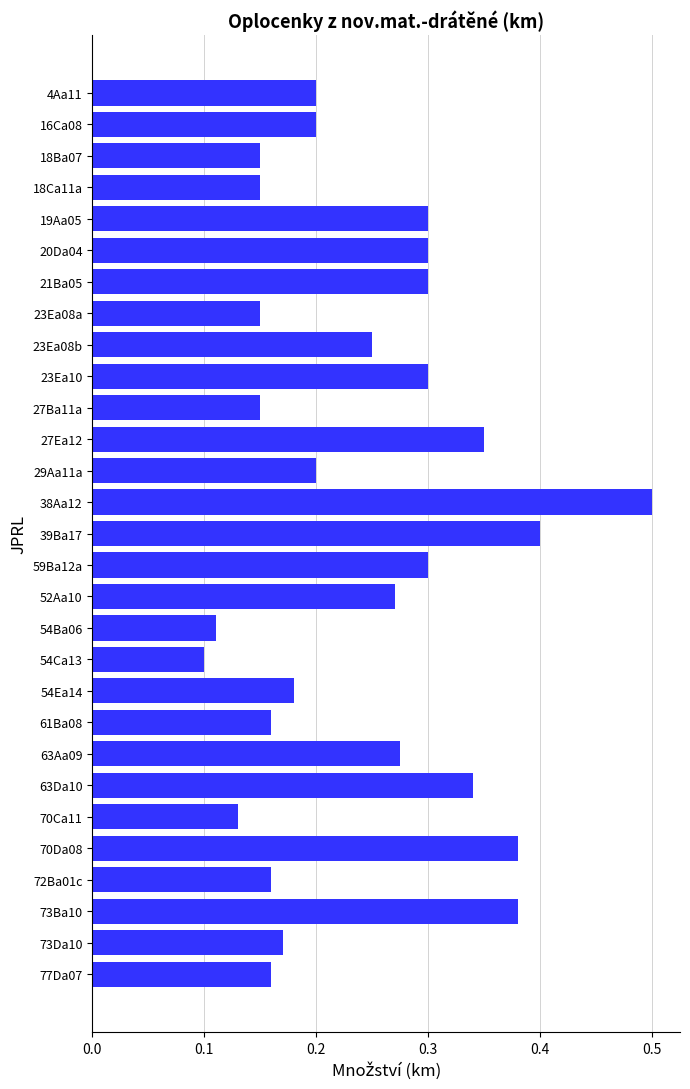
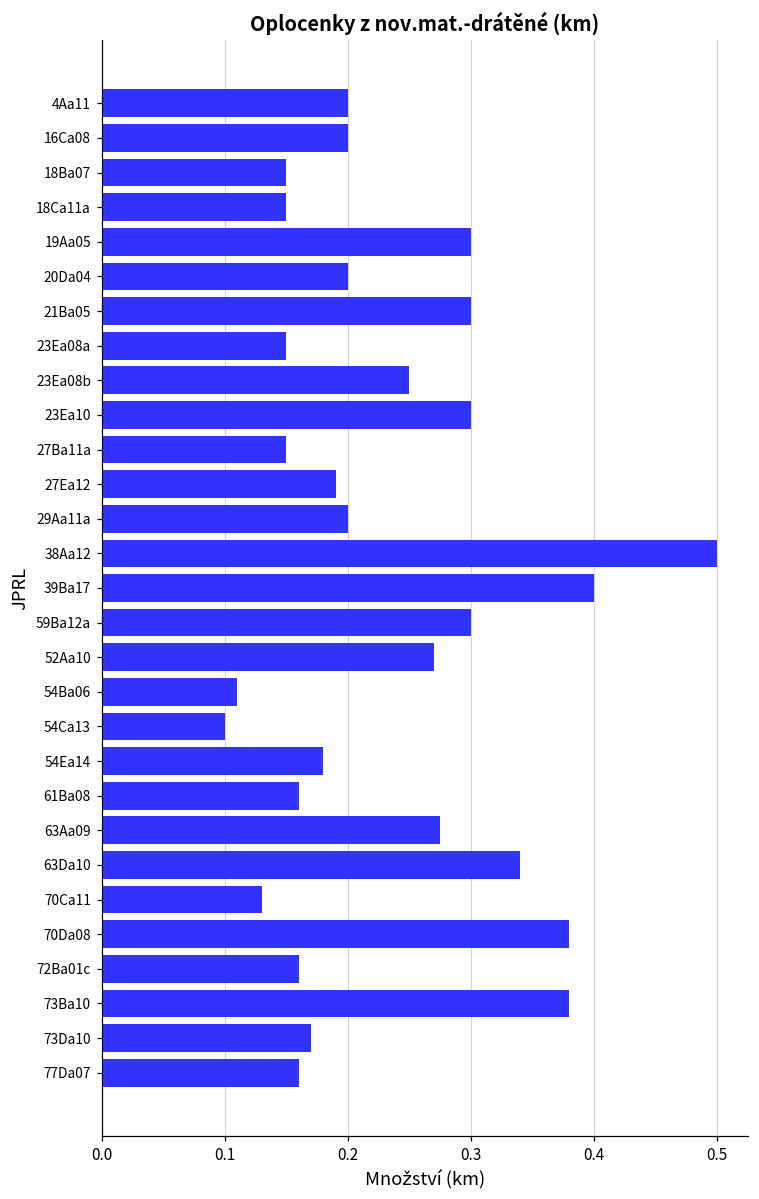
  {
    "4Aa11": 0.20,
    "16Ca08": 0.20,
    "18Ba07": 0.15,
    "18Ca11a": 0.15,
    "19Aa05": 0.30,
-   "20Da04": 0.3,
+   "20Da04": 0.2,
    "21Ba05": 0.30,
    "23Ea08a": 0.15,
    "23Ea08b": 0.25,
    "23Ea10": 0.30,
    "27Ba11a": 0.15,
-   "27Ea12": 0.35,
+   "27Ea12": 0.19,
    "29Aa11a": 0.20,
    "38Aa12": 0.50,
    "39Ba17": 0.40,
    "59Ba12a": 0.30,
    "52Aa10": 0.27,
    "54Ba06": 0.11,
    "54Ca13": 0.10,
    "54Ea14": 0.18,
    "61Ba08": 0.16,
    "63Aa09": 0.275,
    "63Da10": 0.34,
    "70Ca11": 0.13,
    "70Da08": 0.38,
    "72Ba01c": 0.16,
    "73Ba10": 0.38,
    "73Da10": 0.17,
    "77Da07": 0.16
  }
